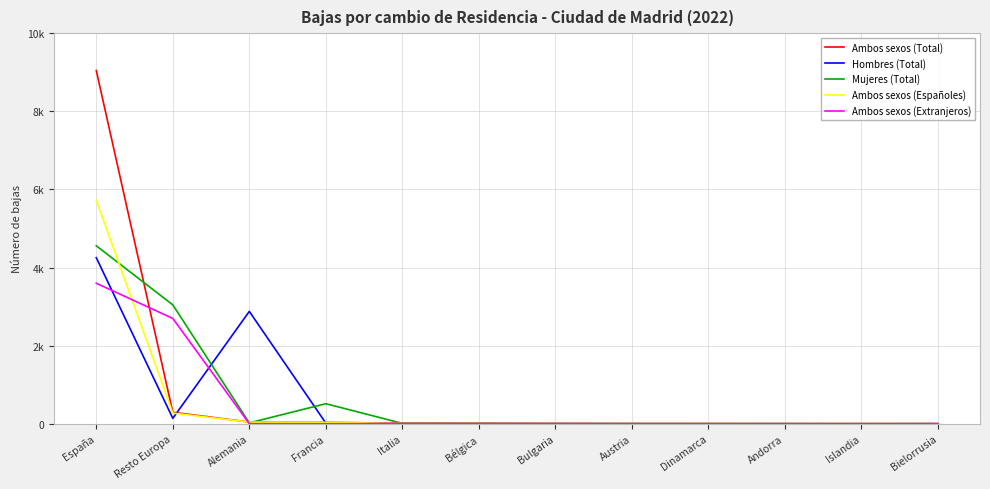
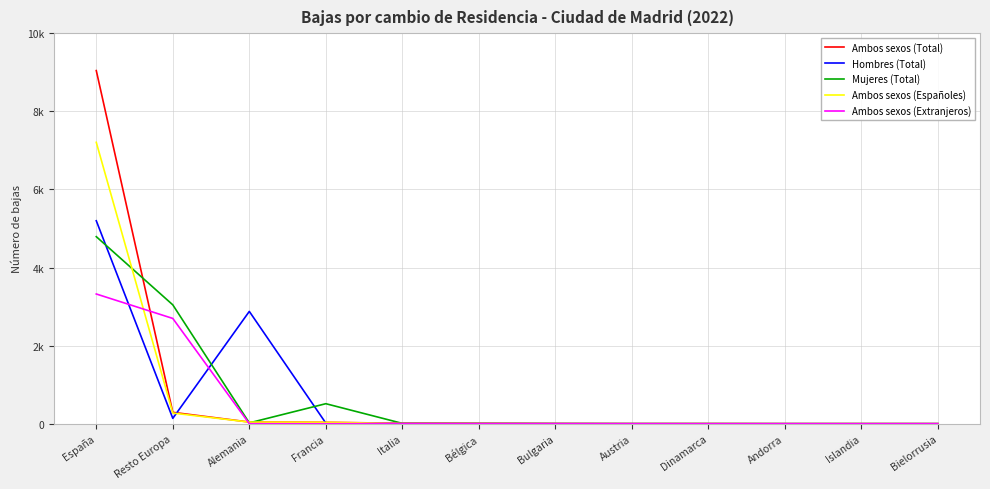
  {
    "Ambos sexos (Total)": {
      "España": 9000
    },
    "Hombres (Total)": {
-     "España": 4300,
+     "España": 5200,
      "Resto Europa": 100,
      "Alemania": 2900
    },
    "Mujeres (Total)": {
-     "España": 4600,
+     "España": 4800,
      "Resto Europa": 3000,
      "Francia": 500
    },
    "Ambos sexos (Españoles)": {
-     "España": 5700
+     "España": 7200
    },
    "Ambos sexos (Extranjeros)": {
-     "España": 3600,
+     "España": 3300,
      "Resto Europa": 2700
    }
  }
